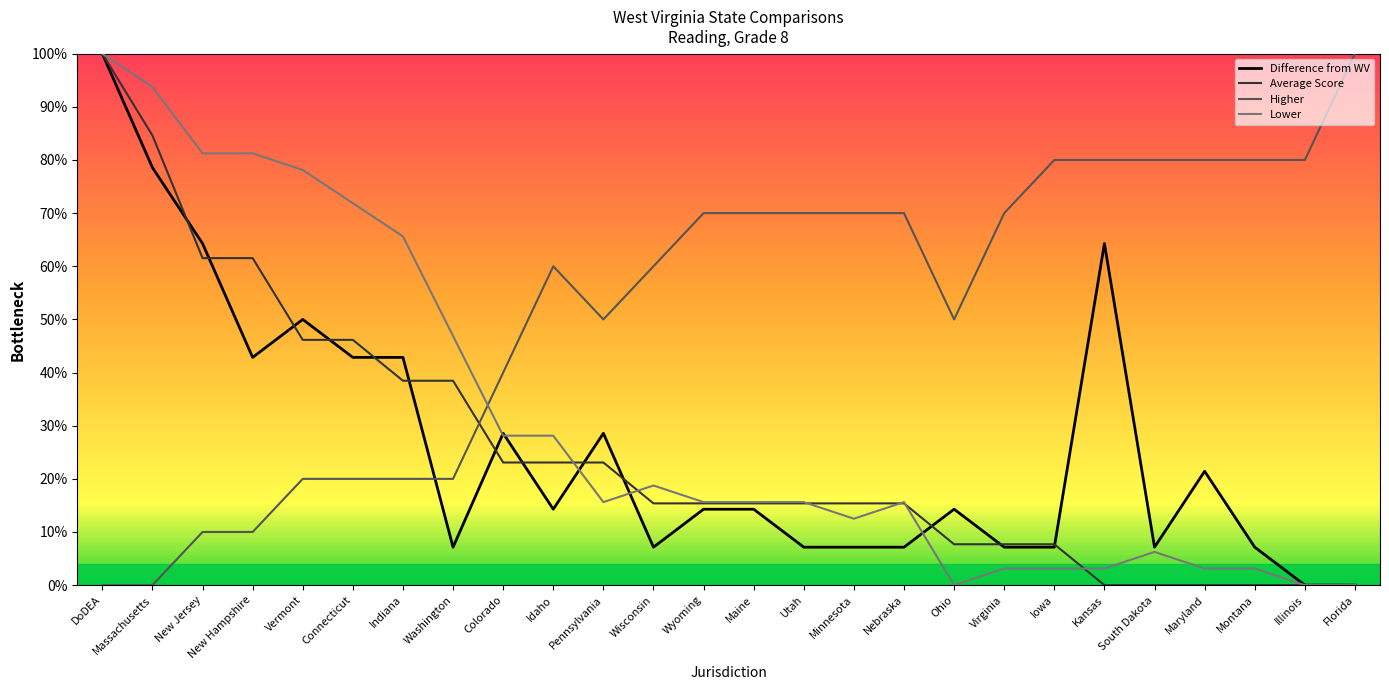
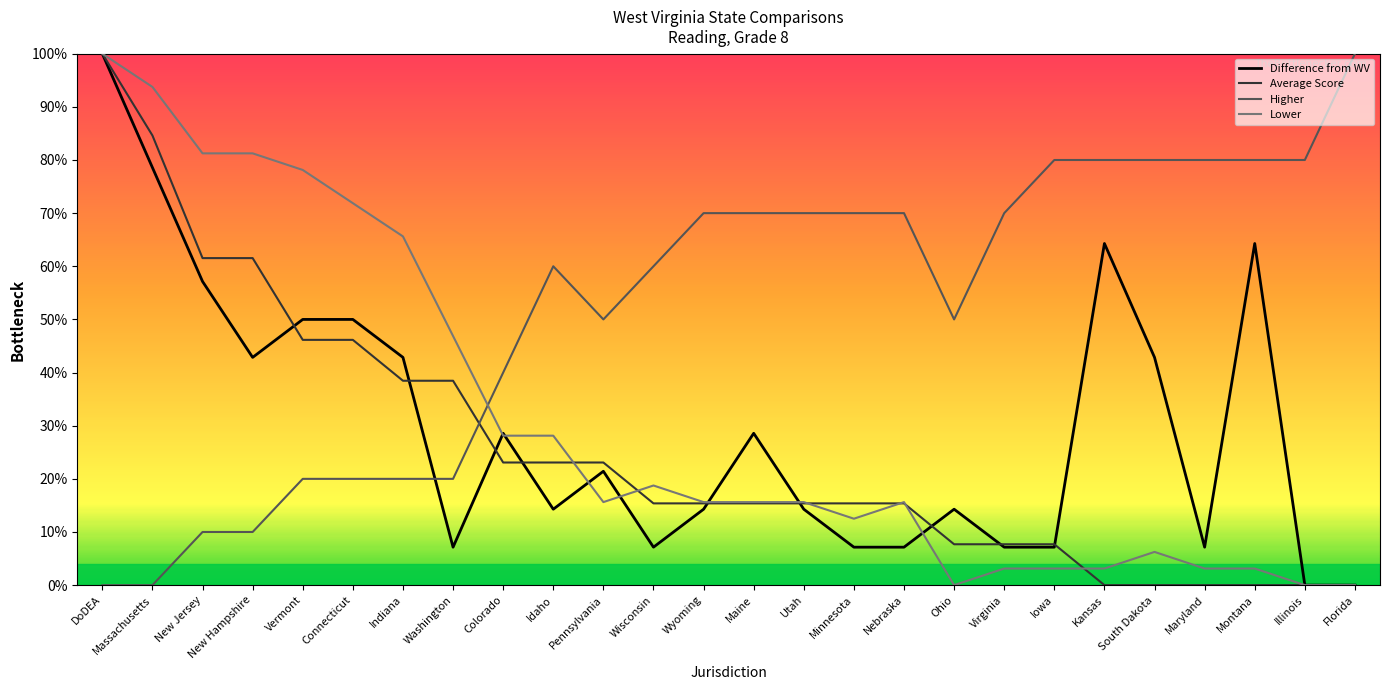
  {
    "Difference from WV": {
      "Massachusetts": "79%",
-     "New Jersey": "64%",
+     "New Jersey": "57%",
      "New Hampshire": "43%",
      "Vermont": "50%",
-     "Connecticut": "43%",
+     "Connecticut": "50%",
      "Indiana": "43%",
      "Washington": "7%",
      "Idaho": "14%",
-     "Pennsylvania": "29%",
+     "Pennsylvania": "21%",
      "Wisconsin": "7%",
      "Wyoming": "14%",
-     "Maine": "14%",
-     "Utah": "7%",
+     "Maine": "29%",
+     "Utah": "14%",
      "Minnesota": "7%",
      "Nebraska": "7%",
      "Ohio": "14%",
      "Virginia": "7%",
      "Iowa": "7%",
      "Kansas": "64%",
-     "South Dakota": "7%",
-     "Maryland": "21%",
-     "Montana": "7%"
+     "South Dakota": "43%",
+     "Maryland": "7%",
+     "Montana": "64%"
    }
  }
